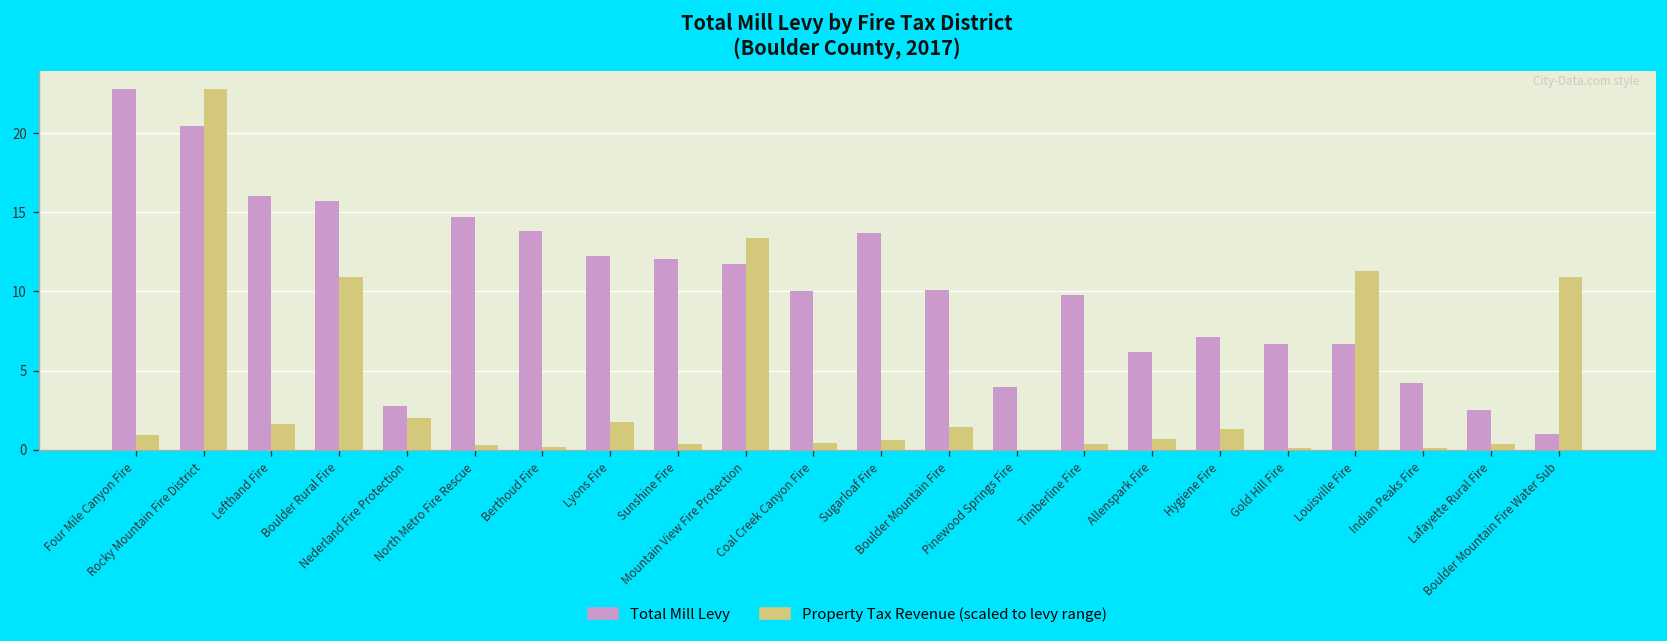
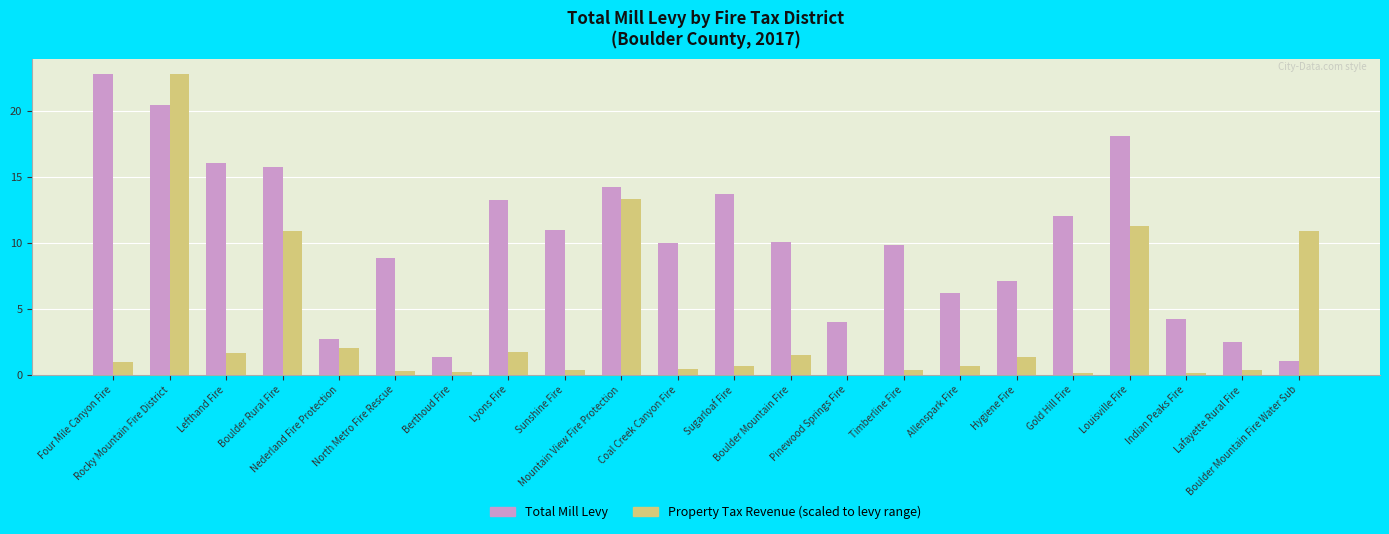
  {
    "Total Mill Levy": {
      "Four Mile Canyon Fire": 22.8,
      "Rocky Mountain Fire District": 20.4,
      "Lefthand Fire": 16.0,
      "Boulder Rural Fire": 15.7,
      "Nederland Fire Protection": 2.7,
-     "North Metro Fire Rescue": 14.7,
-     "Berthoud Fire": 13.8,
-     "Lyons Fire": 12.2,
-     "Sunshine Fire": 12.0,
-     "Mountain View Fire Protection": 11.7,
+     "North Metro Fire Rescue": 8.8,
+     "Berthoud Fire": 1.3,
+     "Lyons Fire": 13.3,
+     "Sunshine Fire": 11.0,
+     "Mountain View Fire Protection": 14.2,
      "Coal Creek Canyon Fire": 10.0,
      "Sugarloaf Fire": 13.7,
      "Boulder Mountain Fire": 10.1,
      "Pinewood Springs Fire": 4.0,
      "Timberline Fire": 9.8,
      "Allenspark Fire": 6.2,
      "Hygiene Fire": 7.1,
-     "Gold Hill Fire": 6.7,
-     "Louisville Fire": 6.7,
+     "Gold Hill Fire": 12.0,
+     "Louisville Fire": 18.1,
      "Indian Peaks Fire": 4.2,
      "Lafayette Rural Fire": 2.5,
      "Boulder Mountain Fire Water Sub": 1.0
    }
  }
